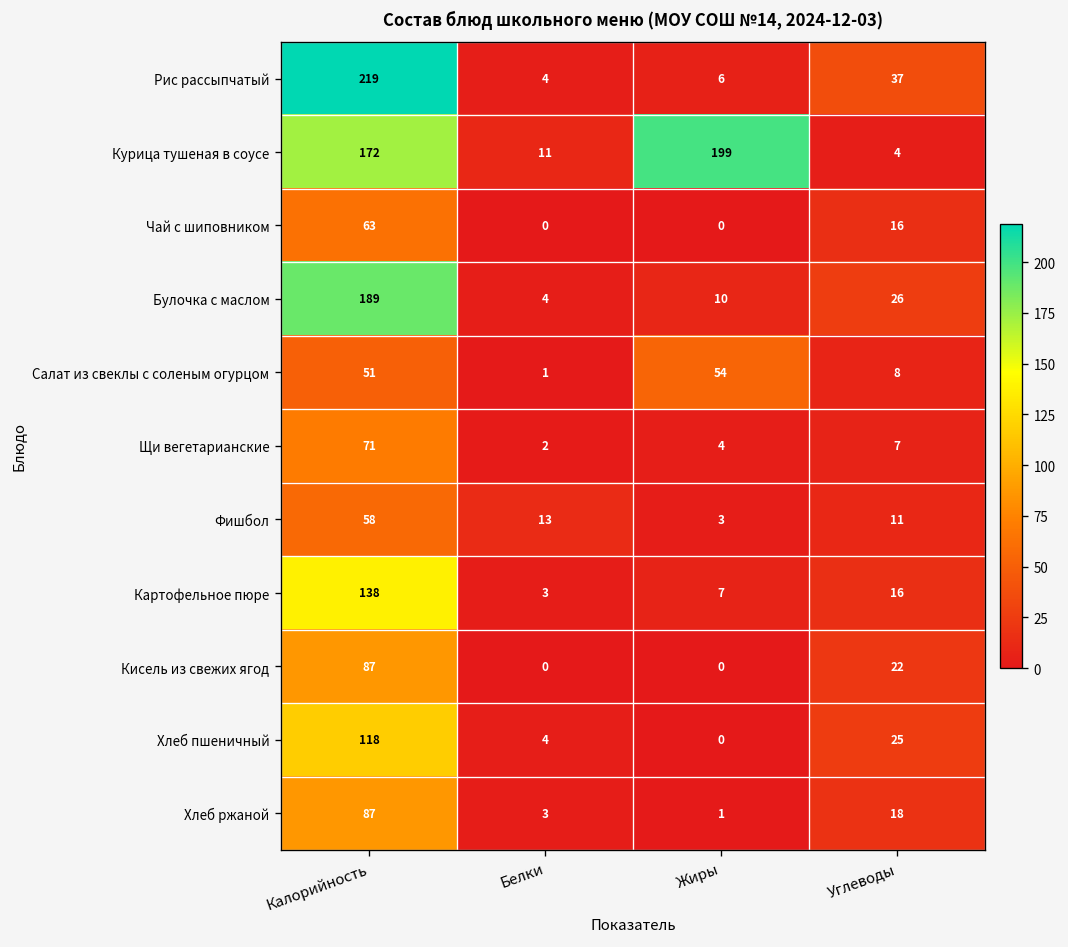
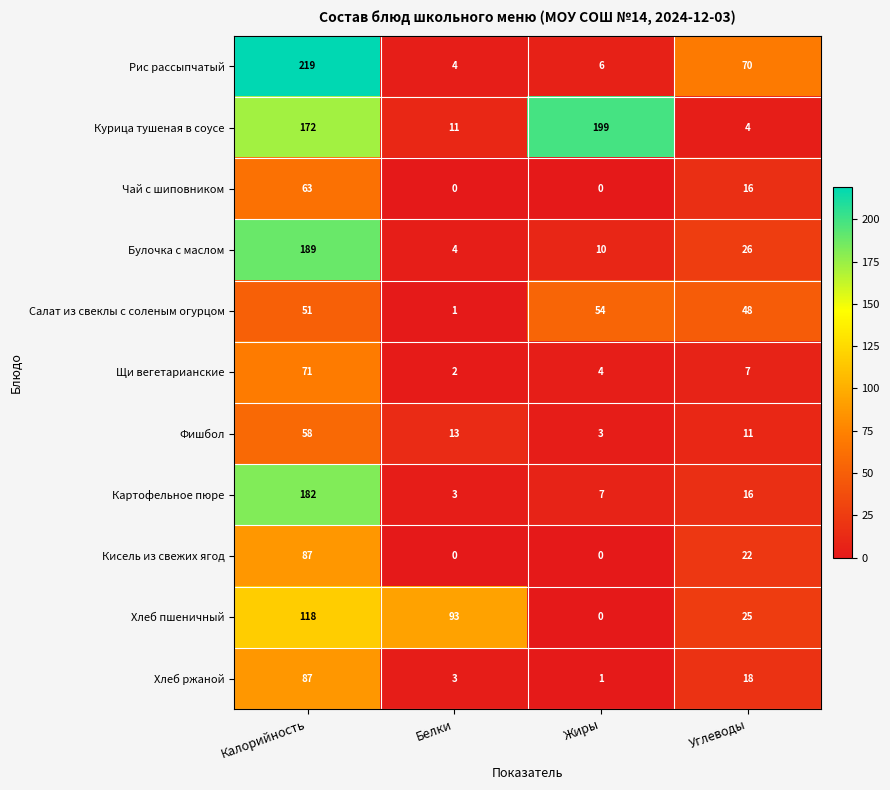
  {
    "Рис рассыпчатый": {
      "Калорийность": 219,
      "Белки": 4,
      "Жиры": 6,
-     "Углеводы": 37
+     "Углеводы": 70
    },
    "Курица тушеная в соусе": {
      "Калорийность": 172,
      "Белки": 11,
      "Жиры": 199,
      "Углеводы": 4
    },
    "Чай с шиповником": {
      "Калорийность": 63,
      "Белки": 0,
      "Жиры": 0,
      "Углеводы": 16
    },
    "Булочка с маслом": {
      "Калорийность": 189,
      "Белки": 4,
      "Жиры": 10,
      "Углеводы": 26
    },
    "Салат из свеклы с соленым огурцом": {
      "Калорийность": 51,
      "Белки": 1,
      "Жиры": 54,
-     "Углеводы": 8
+     "Углеводы": 48
    },
    "Щи вегетарианские": {
      "Калорийность": 71,
      "Белки": 2,
      "Жиры": 4,
      "Углеводы": 7
    },
    "Фишбол": {
      "Калорийность": 58,
      "Белки": 13,
      "Жиры": 3,
      "Углеводы": 11
    },
    "Картофельное пюре": {
-     "Калорийность": 138,
+     "Калорийность": 182,
      "Белки": 3,
      "Жиры": 7,
      "Углеводы": 16
    },
    "Кисель из свежих ягод": {
      "Калорийность": 87,
      "Белки": 0,
      "Жиры": 0,
      "Углеводы": 22
    },
    "Хлеб пшеничный": {
      "Калорийность": 118,
-     "Белки": 4,
+     "Белки": 93,
      "Жиры": 0,
      "Углеводы": 25
    },
    "Хлеб ржаной": {
      "Калорийность": 87,
      "Белки": 3,
      "Жиры": 1,
      "Углеводы": 18
    }
  }
